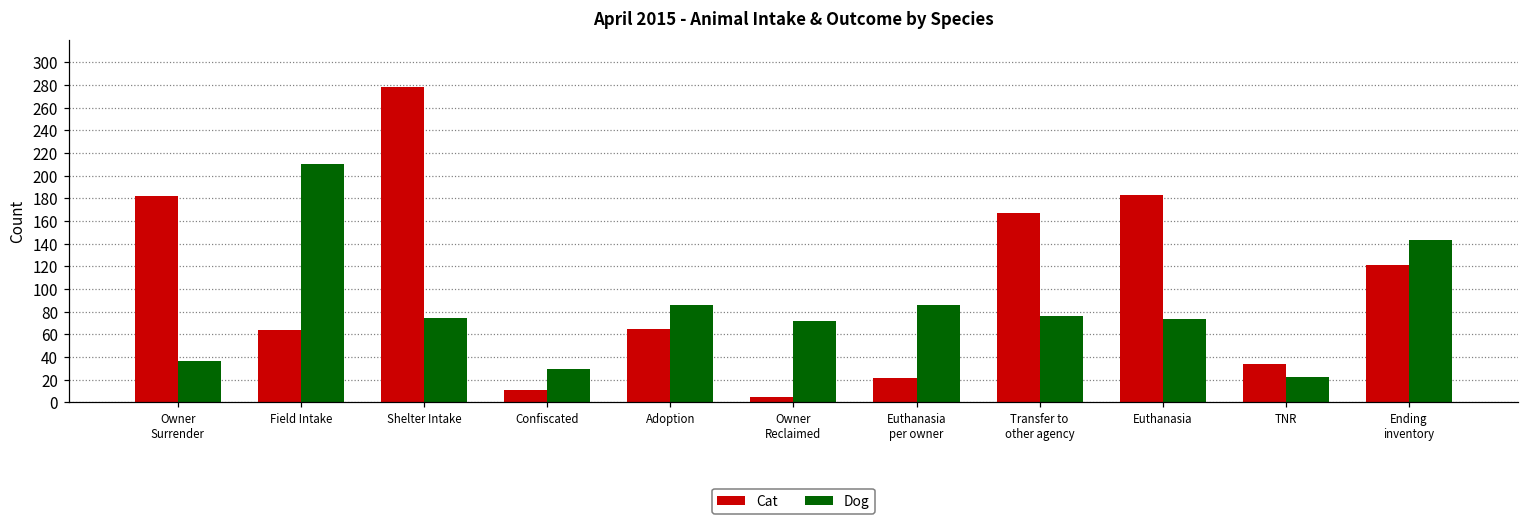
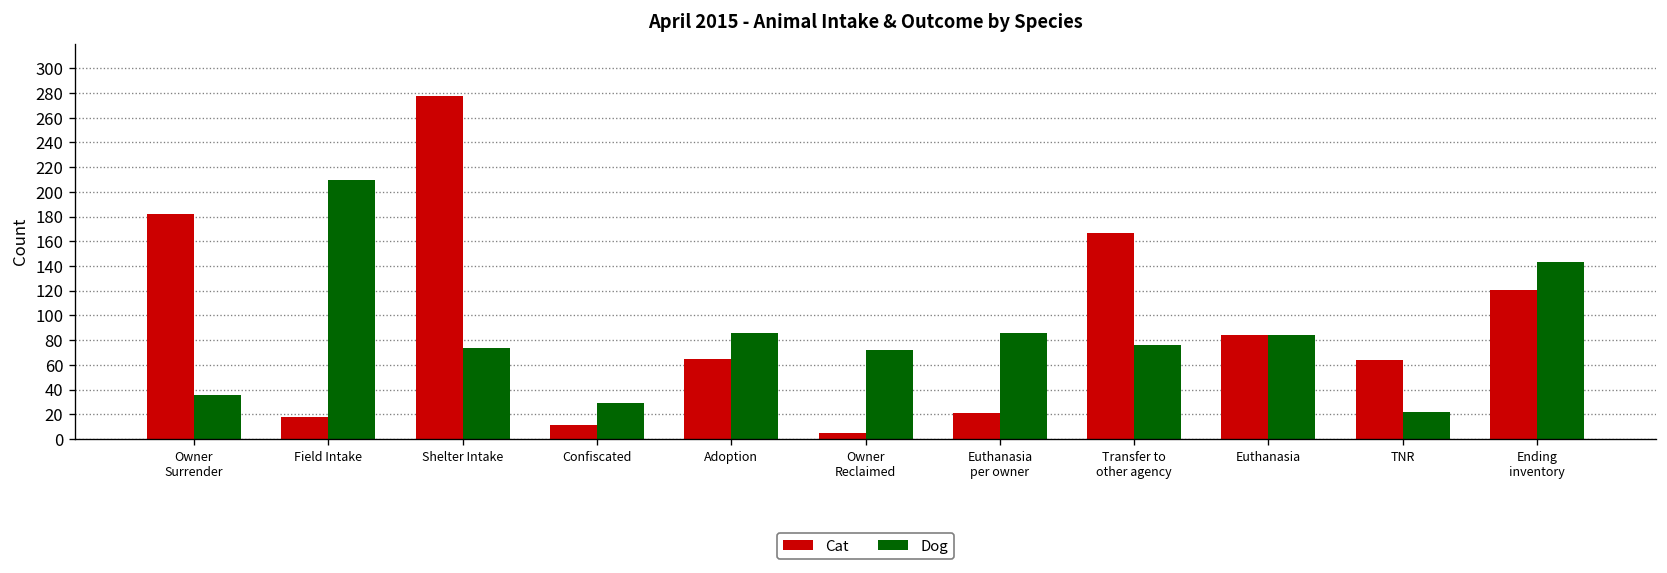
  {
    "Cat": {
      "Owner Surrender": 182,
-     "Field Intake": 64,
+     "Field Intake": 18,
      "Shelter Intake": 278,
      "Confiscated": 11,
      "Adoption": 65,
      "Owner Reclaimed": 5,
      "Euthanasia per owner": 21,
      "Transfer to other agency": 167,
-     "Euthanasia": 183,
-     "TNR": 34,
+     "Euthanasia": 84,
+     "TNR": 64,
      "Ending inventory": 121
    },
    "Dog": {
      "Owner Surrender": 36,
      "Field Intake": 210,
      "Shelter Intake": 74,
      "Confiscated": 29,
      "Adoption": 86,
      "Owner Reclaimed": 72,
      "Euthanasia per owner": 86,
      "Transfer to other agency": 76,
-     "Euthanasia": 73,
+     "Euthanasia": 84,
      "TNR": 22,
      "Ending inventory": 143
    }
  }
